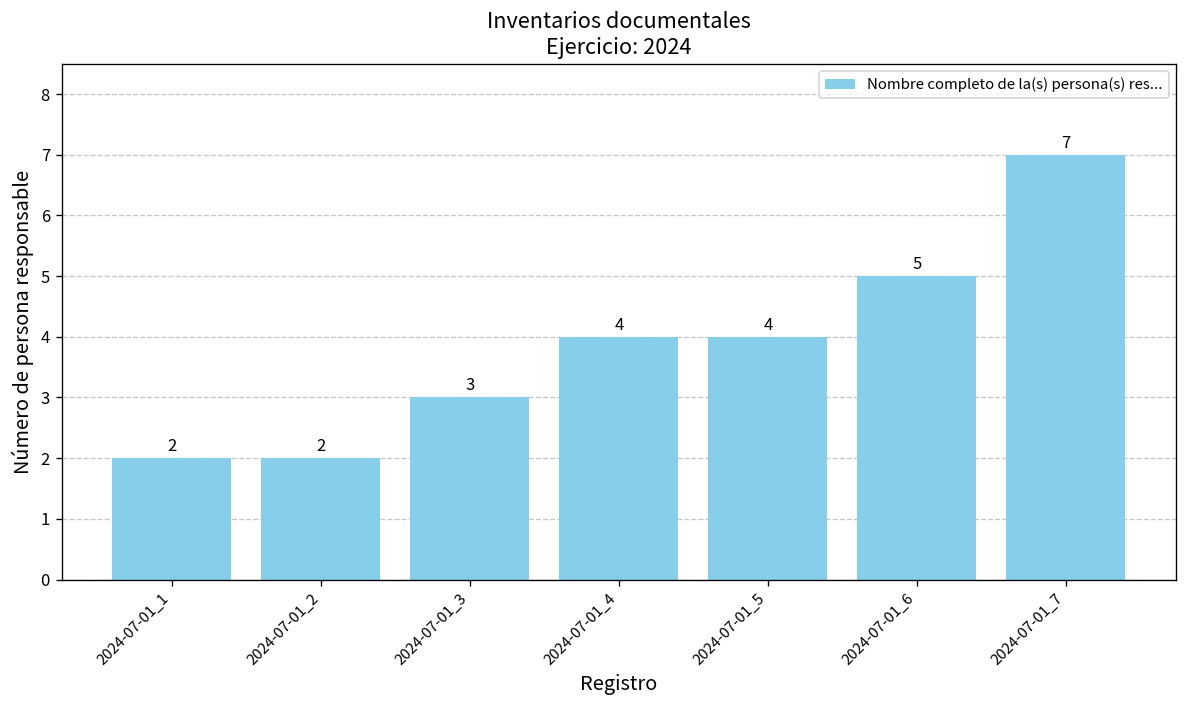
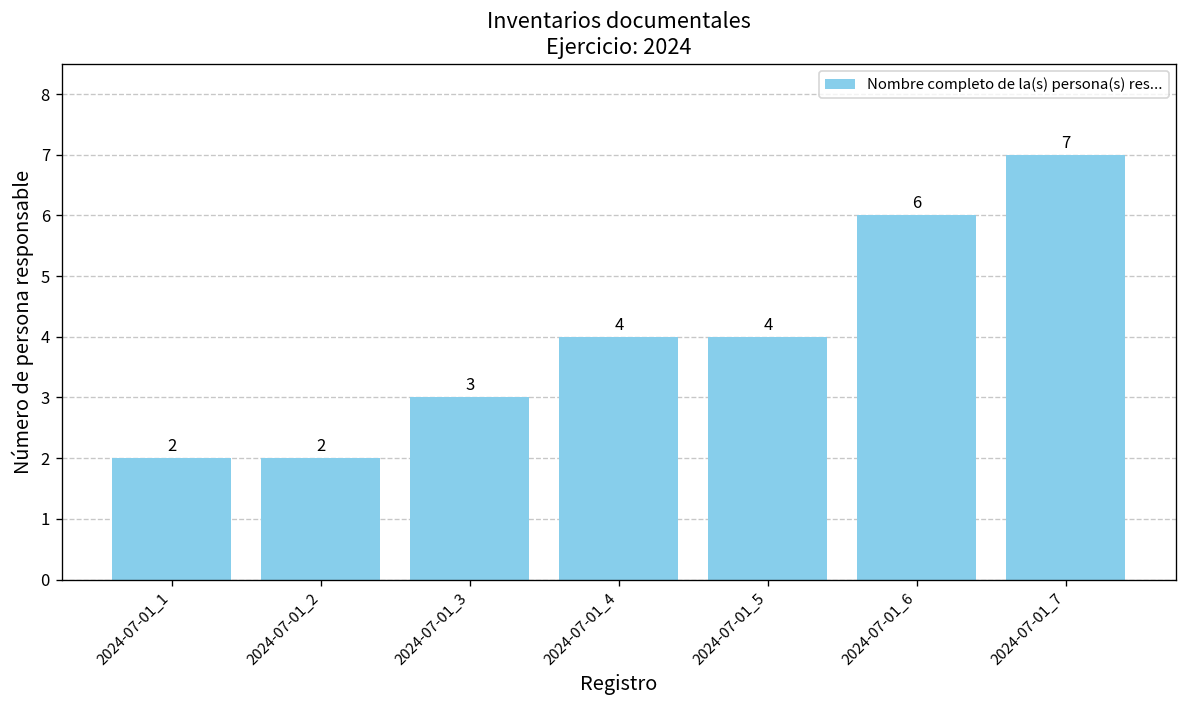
  {
    "2024-07-01_1": 2,
    "2024-07-01_2": 2,
    "2024-07-01_3": 3,
    "2024-07-01_4": 4,
    "2024-07-01_5": 4,
-   "2024-07-01_6": 5,
+   "2024-07-01_6": 6,
    "2024-07-01_7": 7
  }
